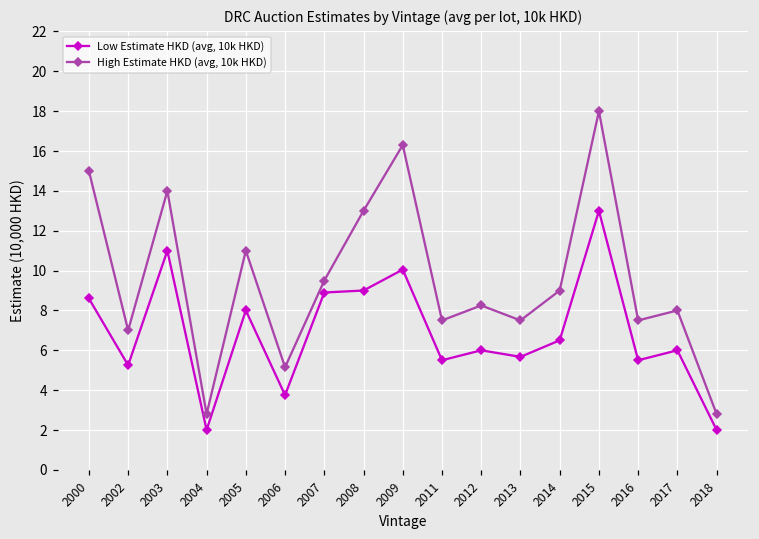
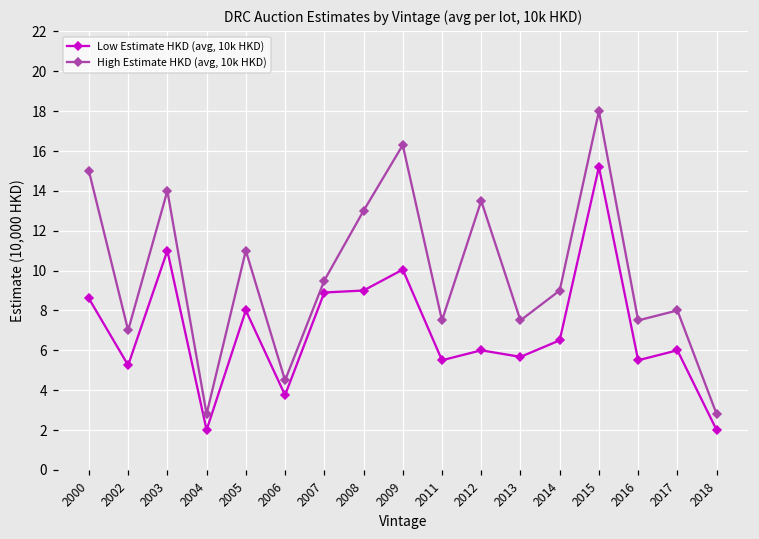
  {
    "Low Estimate HKD (avg, 10k HKD)": {
      "2000": 8.6,
      "2002": 5.3,
      "2003": 11.0,
      "2004": 2.0,
      "2005": 8.0,
      "2006": 3.8,
      "2007": 8.9,
      "2008": 9.0,
      "2009": 10.1,
      "2011": 5.5,
      "2012": 6.0,
      "2013": 5.7,
      "2014": 6.5,
-     "2015": 13.0,
+     "2015": 15.2,
      "2016": 5.5,
      "2017": 6.0,
      "2018": 2.0
    },
    "High Estimate HKD (avg, 10k HKD)": {
      "2000": 15.0,
      "2002": 7.0,
      "2003": 14.0,
      "2004": 2.8,
      "2005": 11.0,
-     "2006": 5.2,
+     "2006": 4.5,
      "2007": 9.5,
      "2008": 13.0,
      "2009": 16.3,
      "2011": 7.5,
-     "2012": 8.3,
+     "2012": 13.5,
      "2013": 7.5,
      "2014": 9.0,
      "2015": 18.0,
      "2016": 7.5,
      "2017": 8.0,
      "2018": 2.8
    }
  }
